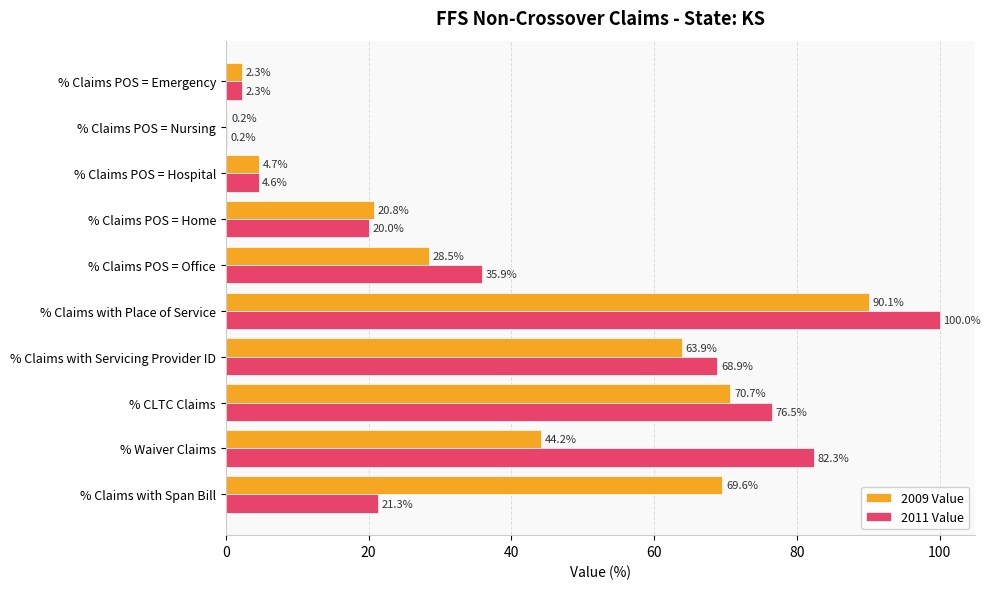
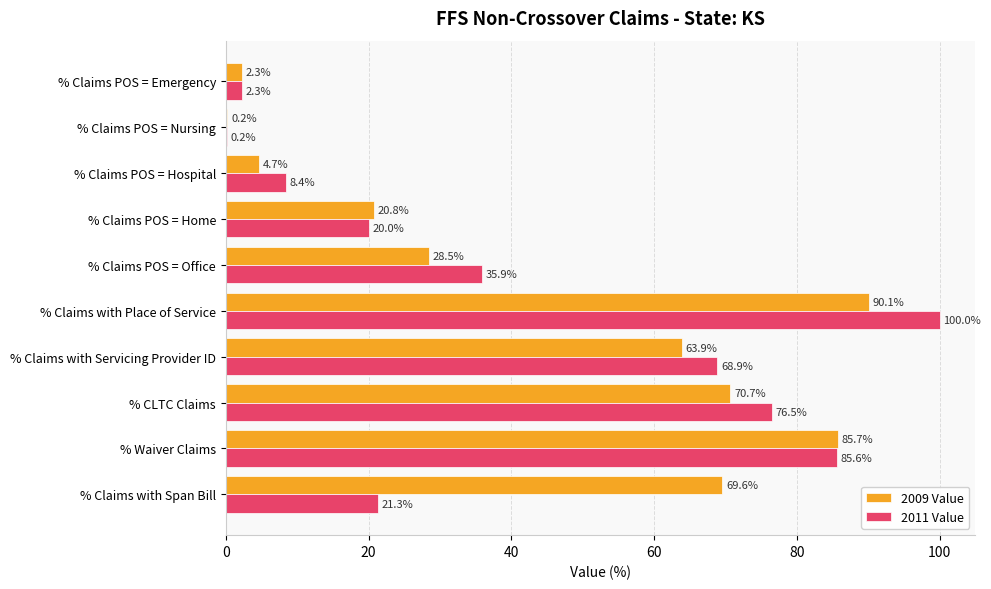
  {
    "2009 Value": {
      "% Claims POS = Emergency": "2.3%",
      "% Claims POS = Nursing": "0.2%",
      "% Claims POS = Hospital": "4.7%",
      "% Claims POS = Home": "20.8%",
      "% Claims POS = Office": "28.5%",
      "% Claims with Place of Service": "90.1%",
      "% Claims with Servicing Provider ID": "63.9%",
      "% CLTC Claims": "70.7%",
-     "% Waiver Claims": "44.2%",
+     "% Waiver Claims": "85.7%",
      "% Claims with Span Bill": "69.6%"
    },
    "2011 Value": {
      "% Claims POS = Emergency": "2.3%",
      "% Claims POS = Nursing": "0.2%",
-     "% Claims POS = Hospital": "4.6%",
+     "% Claims POS = Hospital": "8.4%",
      "% Claims POS = Home": "20.0%",
      "% Claims POS = Office": "35.9%",
      "% Claims with Place of Service": "100.0%",
      "% Claims with Servicing Provider ID": "68.9%",
      "% CLTC Claims": "76.5%",
-     "% Waiver Claims": "82.3%",
+     "% Waiver Claims": "85.6%",
      "% Claims with Span Bill": "21.3%"
    }
  }
